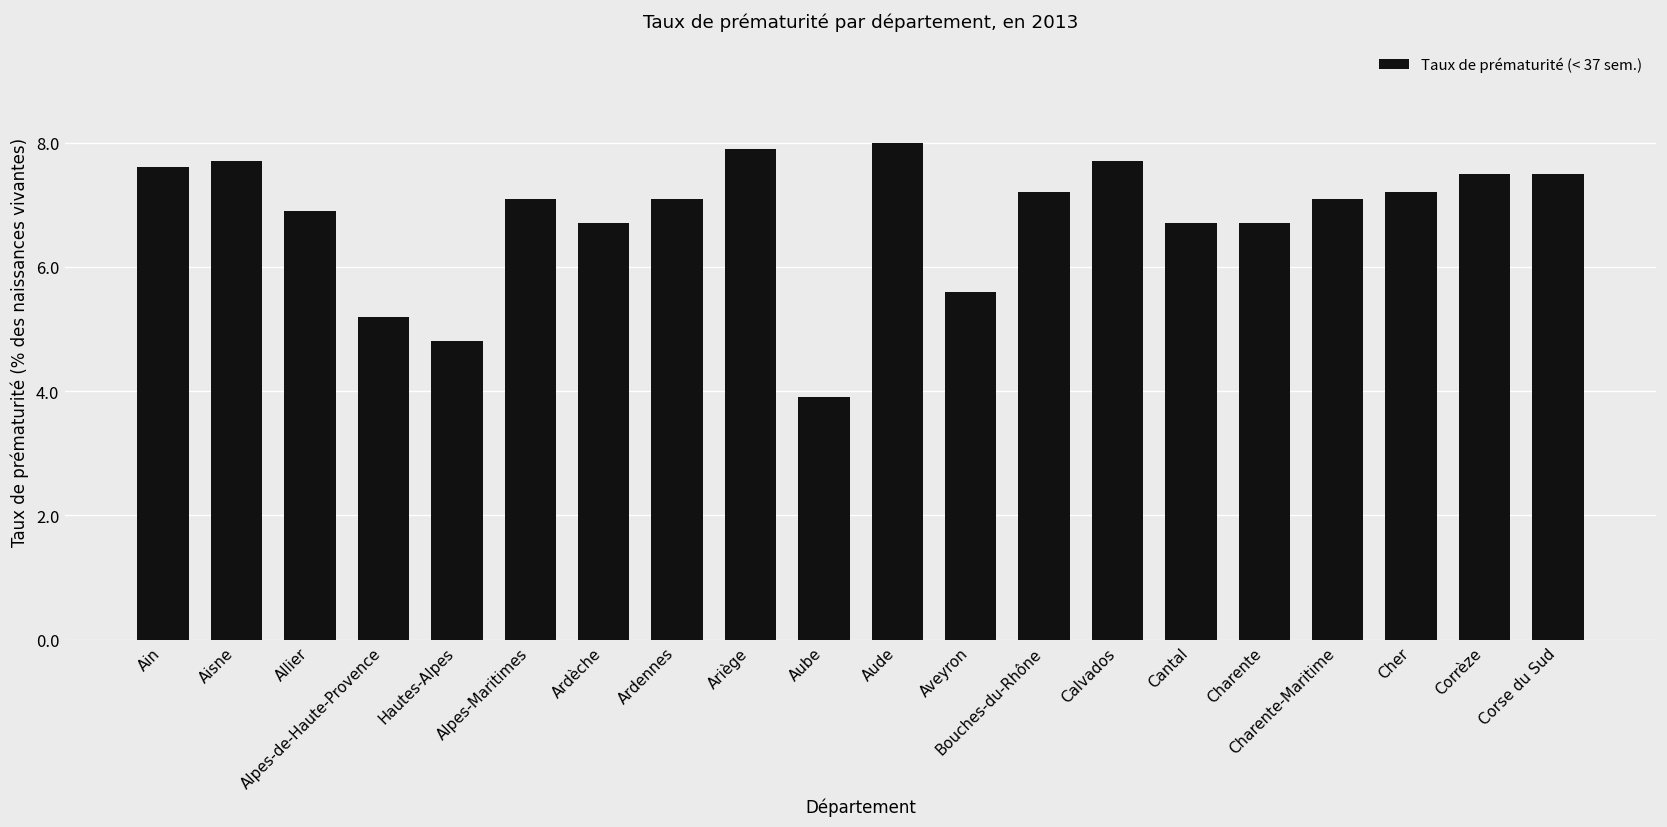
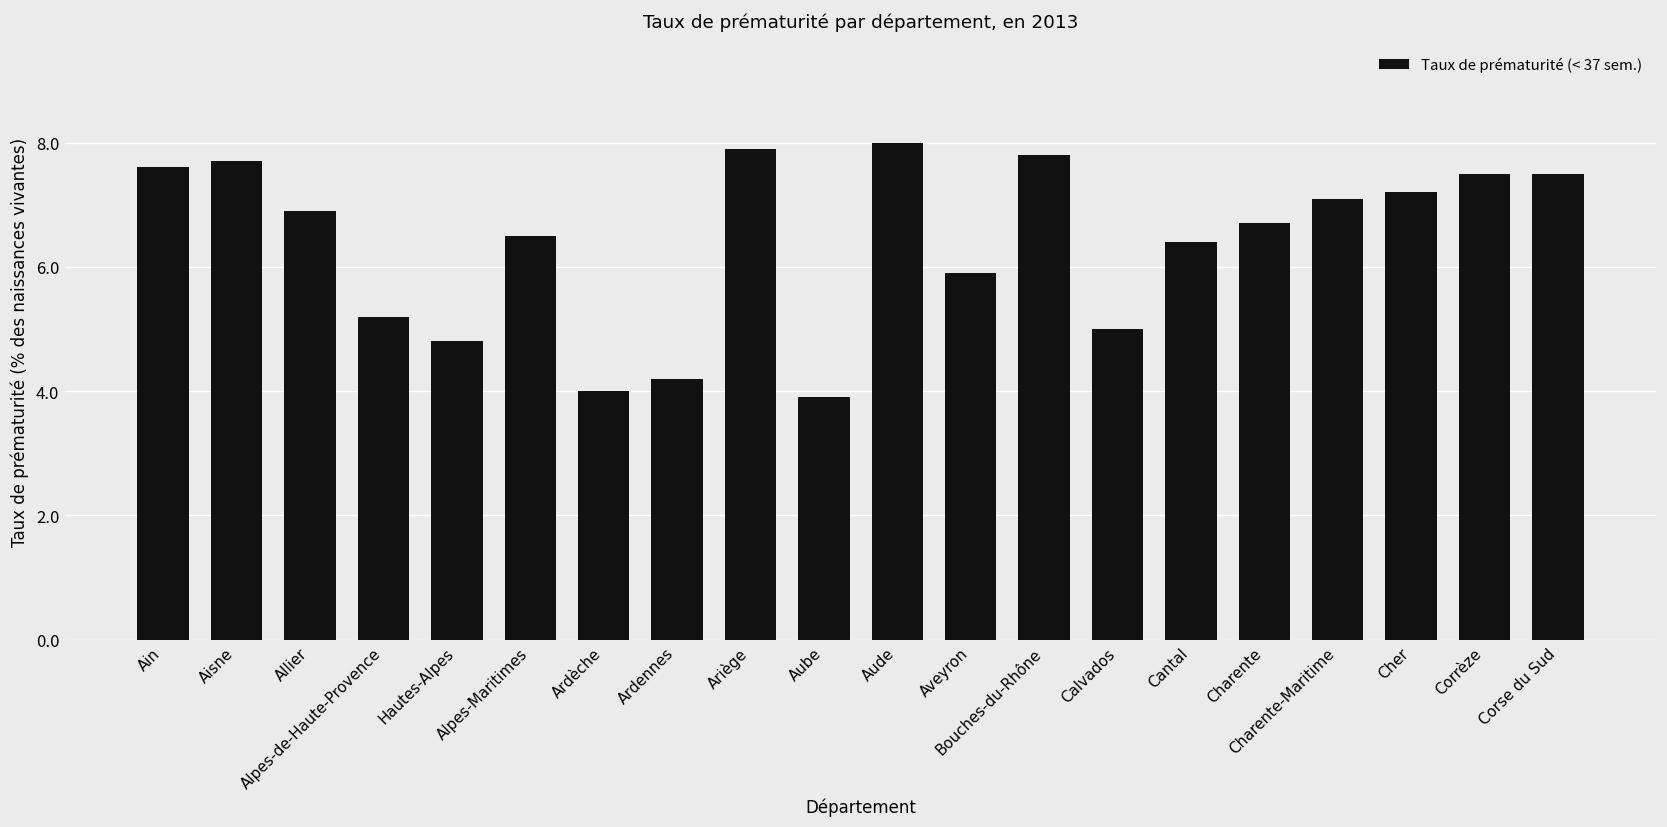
  {
    "Ain": 7.6,
    "Aisne": 7.7,
    "Allier": 6.9,
    "Alpes-de-Haute-Provence": 5.2,
    "Hautes-Alpes": 4.8,
-   "Alpes-Maritimes": 7.1,
-   "Ardèche": 6.7,
-   "Ardennes": 7.1,
+   "Alpes-Maritimes": 6.5,
+   "Ardèche": 4.0,
+   "Ardennes": 4.2,
    "Ariège": 7.9,
    "Aube": 3.9,
    "Aude": 8.0,
-   "Aveyron": 5.6,
-   "Bouches-du-Rhône": 7.2,
-   "Calvados": 7.7,
-   "Cantal": 6.7,
+   "Aveyron": 5.9,
+   "Bouches-du-Rhône": 7.8,
+   "Calvados": 5.0,
+   "Cantal": 6.4,
    "Charente": 6.7,
    "Charente-Maritime": 7.1,
    "Cher": 7.2,
    "Corrèze": 7.5,
    "Corse du Sud": 7.5
  }
